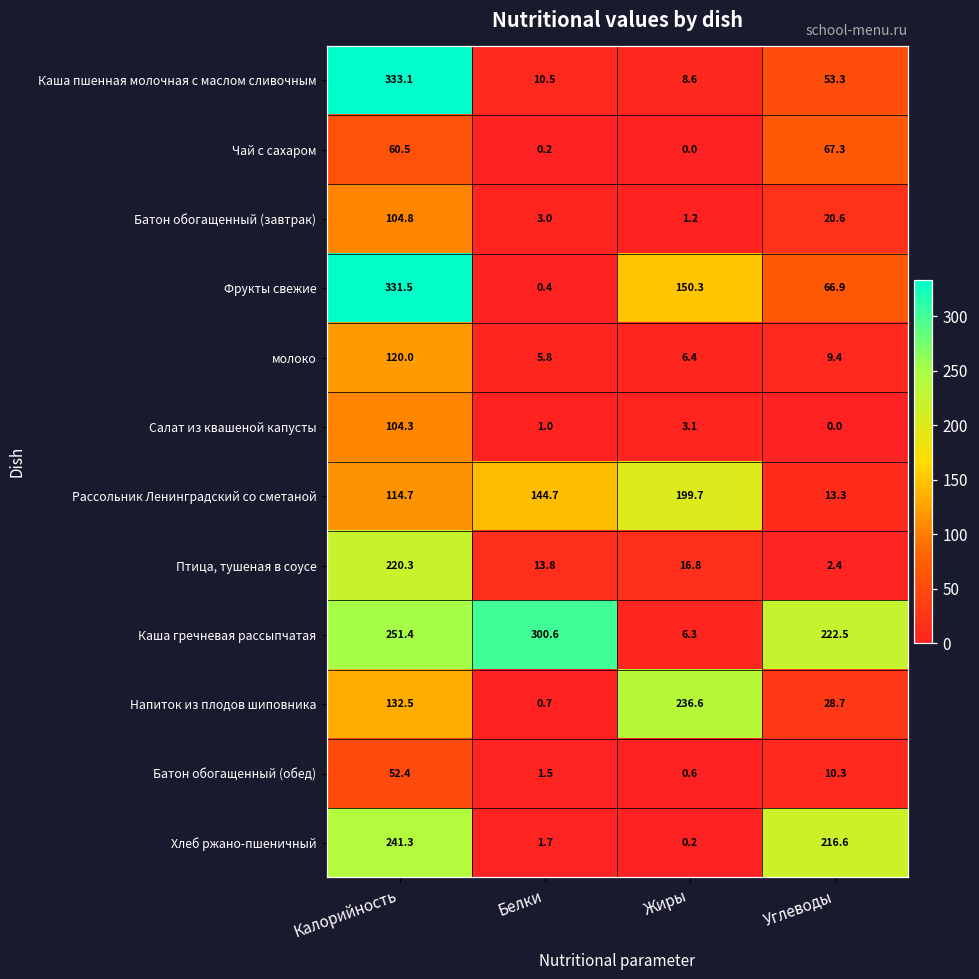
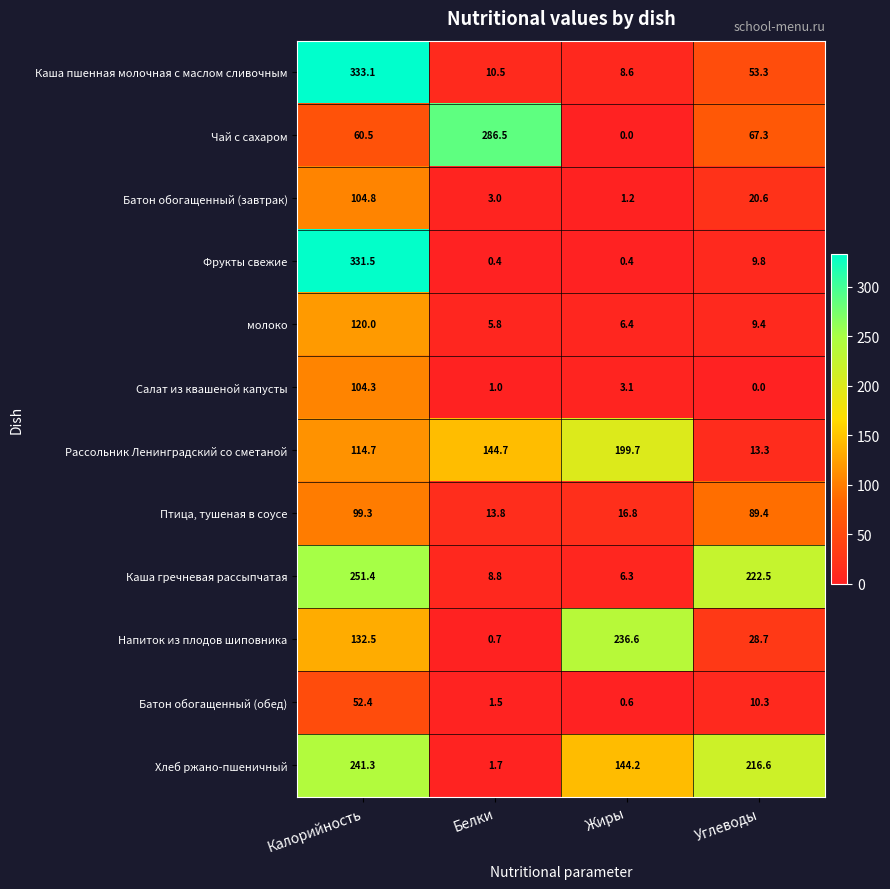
  {
    "Каша пшенная молочная с маслом сливочным": {
      "Калорийность": 333.1,
      "Белки": 10.5,
      "Жиры": 8.6,
      "Углеводы": 53.3
    },
    "Чай с сахаром": {
      "Калорийность": 60.5,
-     "Белки": 0.2,
+     "Белки": 286.5,
      "Жиры": 0.0,
      "Углеводы": 67.3
    },
    "Батон обогащенный (завтрак)": {
      "Калорийность": 104.8,
      "Белки": 3.0,
      "Жиры": 1.2,
      "Углеводы": 20.6
    },
    "Фрукты свежие": {
      "Калорийность": 331.5,
      "Белки": 0.4,
-     "Жиры": 150.3,
-     "Углеводы": 66.9
+     "Жиры": 0.4,
+     "Углеводы": 9.8
    },
    "молоко": {
      "Калорийность": 120.0,
      "Белки": 5.8,
      "Жиры": 6.4,
      "Углеводы": 9.4
    },
    "Салат из квашеной капусты": {
      "Калорийность": 104.3,
      "Белки": 1.0,
      "Жиры": 3.1,
      "Углеводы": 0.0
    },
    "Рассольник Ленинградский со сметаной": {
      "Калорийность": 114.7,
      "Белки": 144.7,
      "Жиры": 199.7,
      "Углеводы": 13.3
    },
    "Птица, тушеная в соусе": {
-     "Калорийность": 220.3,
+     "Калорийность": 99.3,
      "Белки": 13.8,
      "Жиры": 16.8,
-     "Углеводы": 2.4
+     "Углеводы": 89.4
    },
    "Каша гречневая рассыпчатая": {
      "Калорийность": 251.4,
-     "Белки": 300.6,
+     "Белки": 8.8,
      "Жиры": 6.3,
      "Углеводы": 222.5
    },
    "Напиток из плодов шиповника": {
      "Калорийность": 132.5,
      "Белки": 0.7,
      "Жиры": 236.6,
      "Углеводы": 28.7
    },
    "Батон обогащенный (обед)": {
      "Калорийность": 52.4,
      "Белки": 1.5,
      "Жиры": 0.6,
      "Углеводы": 10.3
    },
    "Хлеб ржано-пшеничный": {
      "Калорийность": 241.3,
      "Белки": 1.7,
-     "Жиры": 0.2,
+     "Жиры": 144.2,
      "Углеводы": 216.6
    }
  }
